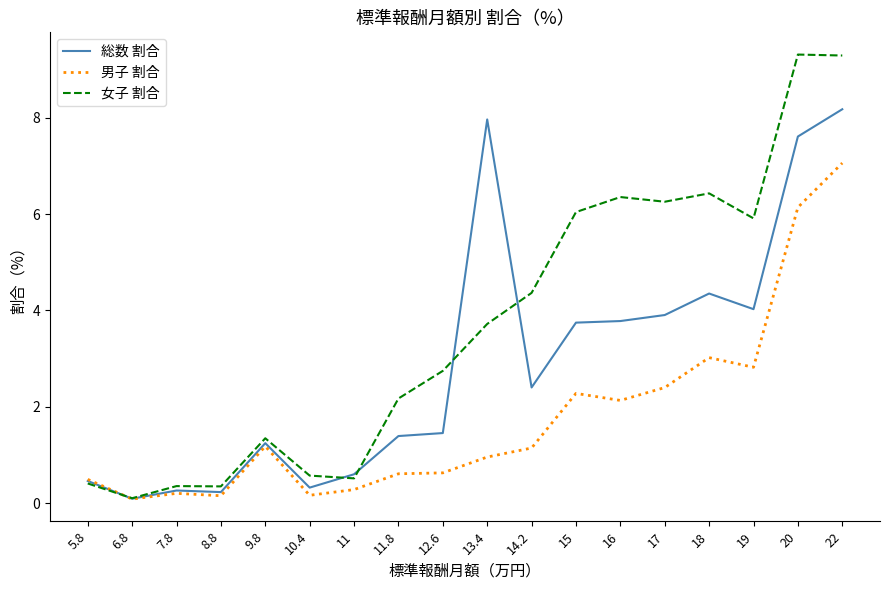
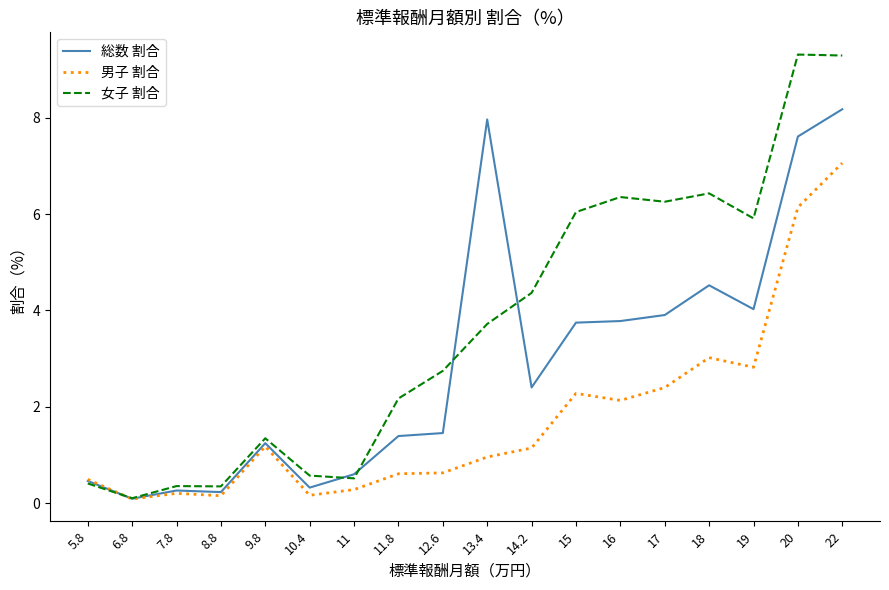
  {
    "総数 割合": {
      "7.8": 0.3,
      "8.8": 0.2,
      "9.8": 1.2,
      "10.4": 0.3,
      "11": 0.6,
      "11.8": 1.4,
      "12.6": 1.5,
      "13.4": 8.0,
      "14.2": 2.4,
      "15": 3.7,
      "16": 3.8,
      "17": 3.9,
-     "18": 4.4,
+     "18": 4.5,
      "19": 4.0,
      "20": 7.6,
      "22": 8.2
    },
    "男子 割合": {
      "7.8": 0.2,
      "8.8": 0.2,
      "9.8": 1.2,
      "10.4": 0.2,
      "11": 0.3,
      "11.8": 0.6,
      "12.6": 0.6,
      "13.4": 1.0,
      "14.2": 1.1,
      "15": 2.3,
      "16": 2.1,
      "17": 2.4,
      "18": 3.0,
      "19": 2.8,
      "20": 6.1,
      "22": 7.1
    },
    "女子 割合": {
      "7.8": 0.4,
      "8.8": 0.3,
      "9.8": 1.3,
      "10.4": 0.6,
      "11": 0.5,
      "11.8": 2.2,
      "12.6": 2.7,
      "13.4": 3.7,
      "14.2": 4.4,
      "15": 6.0,
      "16": 6.4,
      "17": 6.3,
      "18": 6.4,
      "19": 5.9,
      "20": 9.3,
      "22": 9.3
    }
  }
